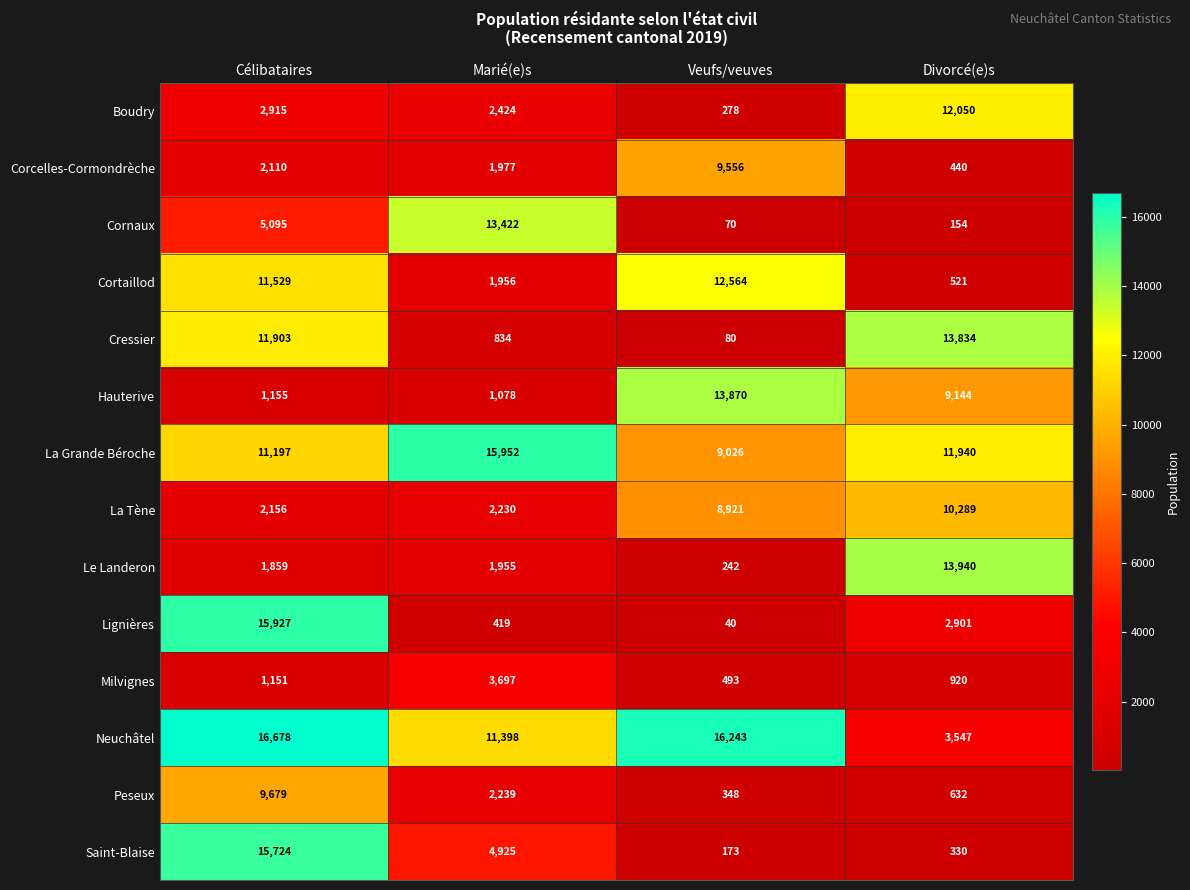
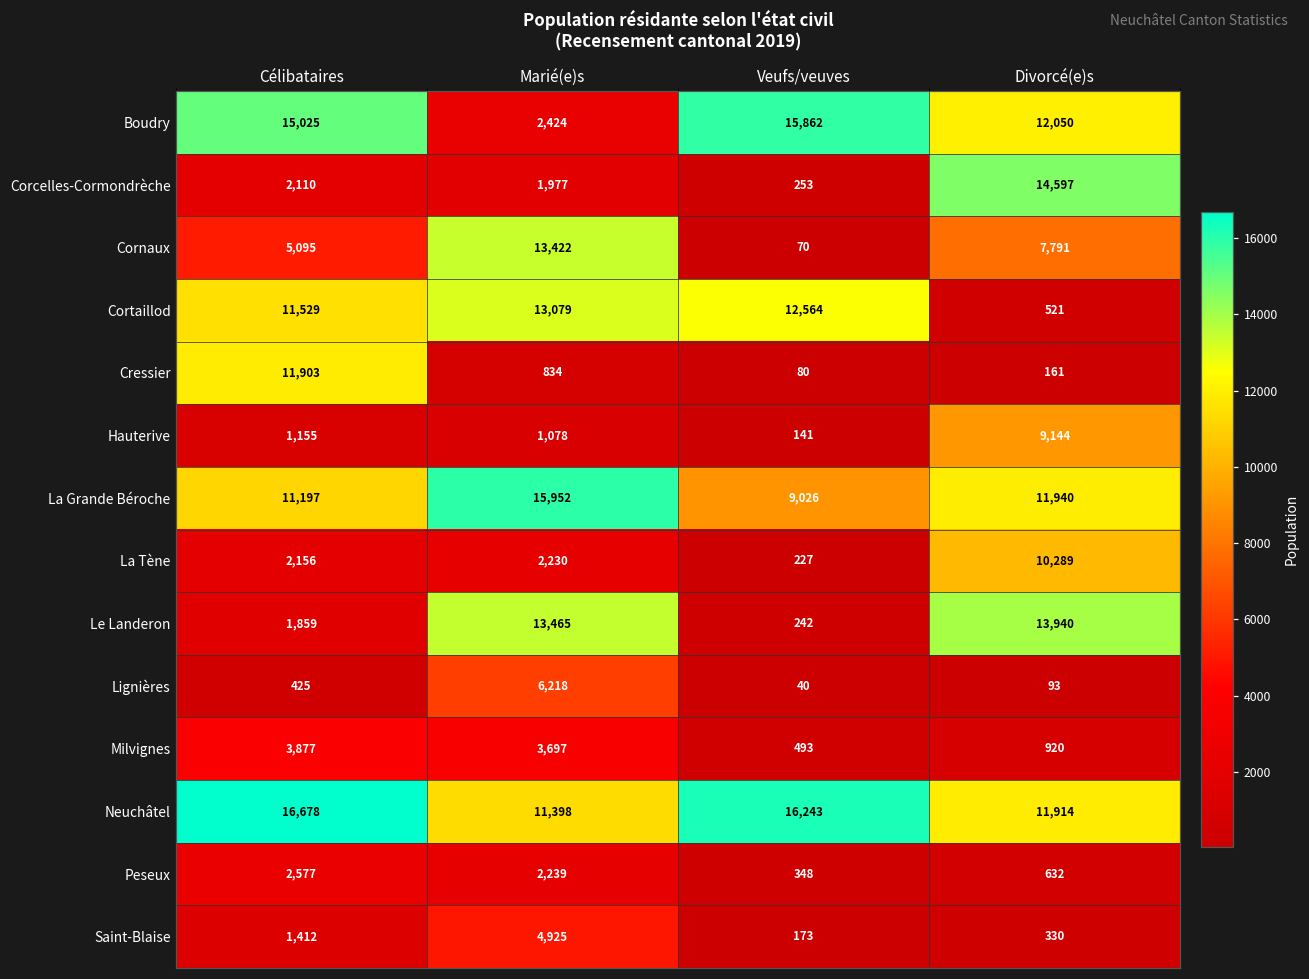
  {
    "Boudry": {
-     "Célibataires": "2,915",
+     "Célibataires": "15,025",
      "Marié(e)s": "2,424",
-     "Veufs/veuves": "278",
+     "Veufs/veuves": "15,862",
      "Divorcé(e)s": "12,050"
    },
    "Corcelles-Cormondrèche": {
      "Célibataires": "2,110",
      "Marié(e)s": "1,977",
-     "Veufs/veuves": "9,556",
-     "Divorcé(e)s": "440"
+     "Veufs/veuves": "253",
+     "Divorcé(e)s": "14,597"
    },
    "Cornaux": {
      "Célibataires": "5,095",
      "Marié(e)s": "13,422",
      "Veufs/veuves": "70",
-     "Divorcé(e)s": "154"
+     "Divorcé(e)s": "7,791"
    },
    "Cortaillod": {
      "Célibataires": "11,529",
-     "Marié(e)s": "1,956",
+     "Marié(e)s": "13,079",
      "Veufs/veuves": "12,564",
      "Divorcé(e)s": "521"
    },
    "Cressier": {
      "Célibataires": "11,903",
      "Marié(e)s": "834",
      "Veufs/veuves": "80",
-     "Divorcé(e)s": "13,834"
+     "Divorcé(e)s": "161"
    },
    "Hauterive": {
      "Célibataires": "1,155",
      "Marié(e)s": "1,078",
-     "Veufs/veuves": "13,870",
+     "Veufs/veuves": "141",
      "Divorcé(e)s": "9,144"
    },
    "La Grande Béroche": {
      "Célibataires": "11,197",
      "Marié(e)s": "15,952",
      "Veufs/veuves": "9,026",
      "Divorcé(e)s": "11,940"
    },
    "La Tène": {
      "Célibataires": "2,156",
      "Marié(e)s": "2,230",
-     "Veufs/veuves": "8,921",
+     "Veufs/veuves": "227",
      "Divorcé(e)s": "10,289"
    },
    "Le Landeron": {
      "Célibataires": "1,859",
-     "Marié(e)s": "1,955",
+     "Marié(e)s": "13,465",
      "Veufs/veuves": "242",
      "Divorcé(e)s": "13,940"
    },
    "Lignières": {
-     "Célibataires": "15,927",
-     "Marié(e)s": "419",
+     "Célibataires": "425",
+     "Marié(e)s": "6,218",
      "Veufs/veuves": "40",
-     "Divorcé(e)s": "2,901"
+     "Divorcé(e)s": "93"
    },
    "Milvignes": {
-     "Célibataires": "1,151",
+     "Célibataires": "3,877",
      "Marié(e)s": "3,697",
      "Veufs/veuves": "493",
      "Divorcé(e)s": "920"
    },
    "Neuchâtel": {
      "Célibataires": "16,678",
      "Marié(e)s": "11,398",
      "Veufs/veuves": "16,243",
-     "Divorcé(e)s": "3,547"
+     "Divorcé(e)s": "11,914"
    },
    "Peseux": {
-     "Célibataires": "9,679",
+     "Célibataires": "2,577",
      "Marié(e)s": "2,239",
      "Veufs/veuves": "348",
      "Divorcé(e)s": "632"
    },
    "Saint-Blaise": {
-     "Célibataires": "15,724",
+     "Célibataires": "1,412",
      "Marié(e)s": "4,925",
      "Veufs/veuves": "173",
      "Divorcé(e)s": "330"
    }
  }
